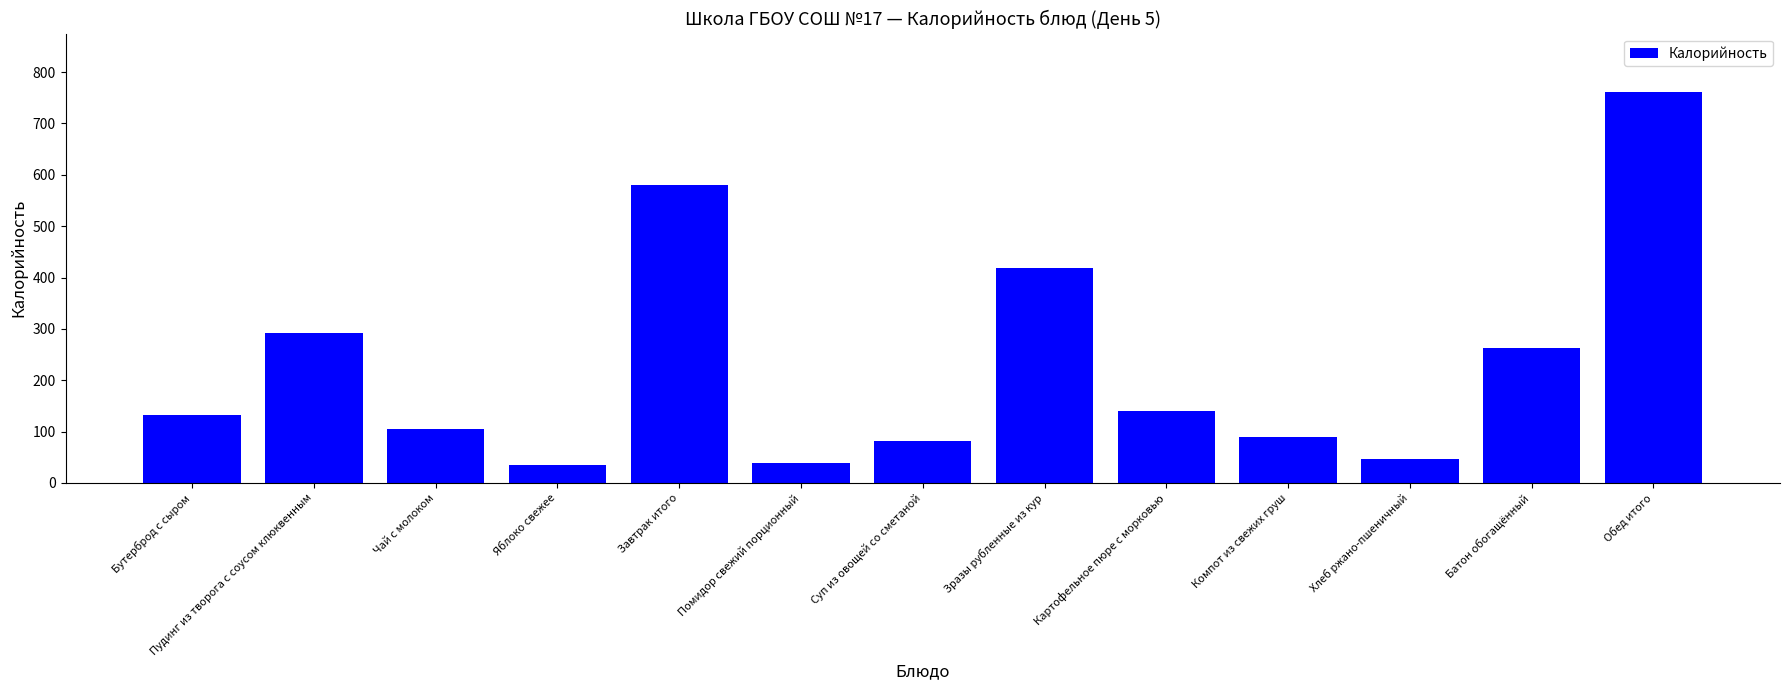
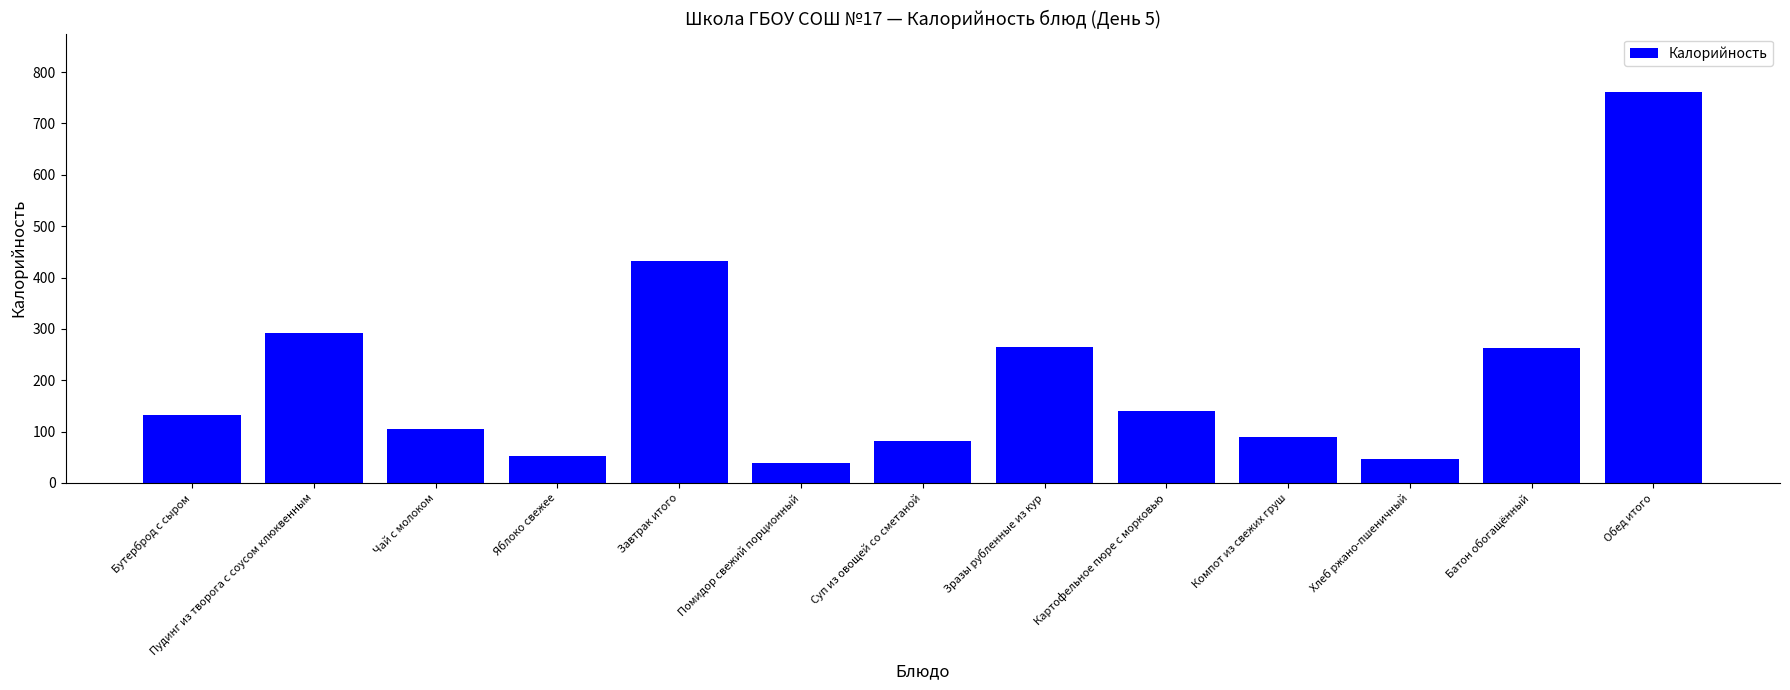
  {
    "Бутерброд с сыром": 130,
    "Пудинг из творога с соусом клюквенным": 290,
    "Чай с молоком": 110,
-   "Яблоко свежее": 40,
-   "Завтрак итого": 580,
+   "Яблоко свежее": 50,
+   "Завтрак итого": 430,
    "Помидор свежий порционный": 40,
    "Суп из овощей со сметаной": 80,
-   "Зразы рубленные из кур": 420,
+   "Зразы рубленные из кур": 270,
    "Картофельное пюре с морковью": 140,
    "Компот из свежих груш": 90,
    "Хлеб ржано-пшеничный": 50,
    "Батон обогащённый": 260,
    "Обед итого": 760
  }
